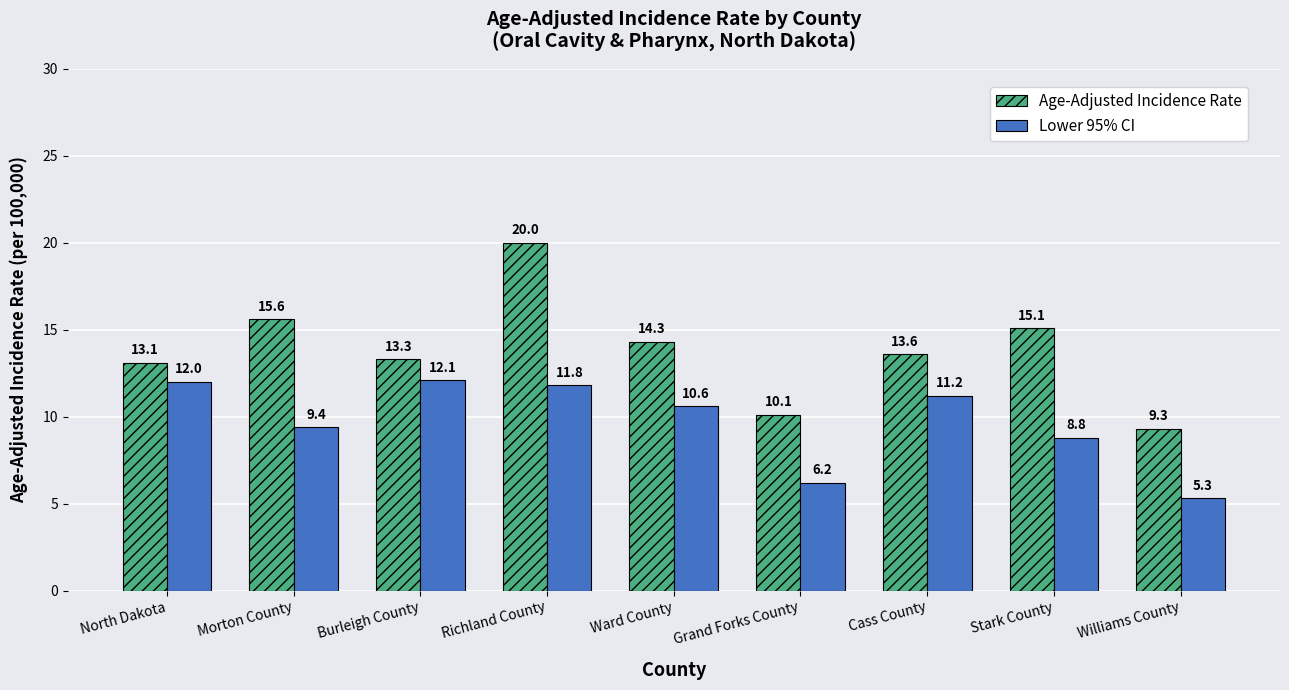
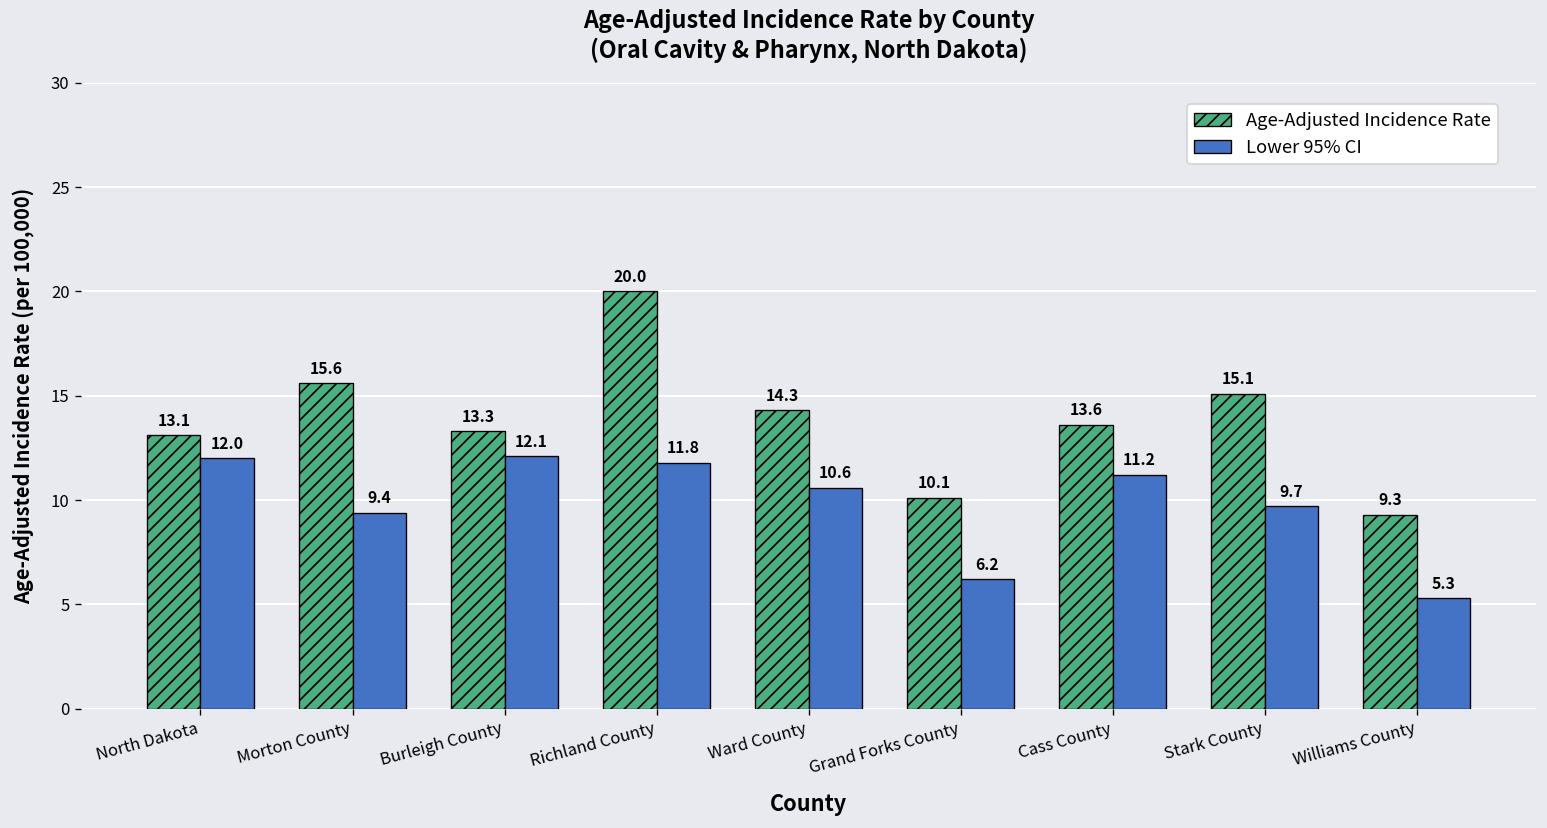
  {
    "Age-Adjusted Incidence Rate": {
      "North Dakota": 13.1,
      "Morton County": 15.6,
      "Burleigh County": 13.3,
      "Richland County": 20.0,
      "Ward County": 14.3,
      "Grand Forks County": 10.1,
      "Cass County": 13.6,
      "Stark County": 15.1,
      "Williams County": 9.3
    },
    "Lower 95% CI": {
      "North Dakota": 12.0,
      "Morton County": 9.4,
      "Burleigh County": 12.1,
      "Richland County": 11.8,
      "Ward County": 10.6,
      "Grand Forks County": 6.2,
      "Cass County": 11.2,
-     "Stark County": 8.8,
+     "Stark County": 9.7,
      "Williams County": 5.3
    }
  }
